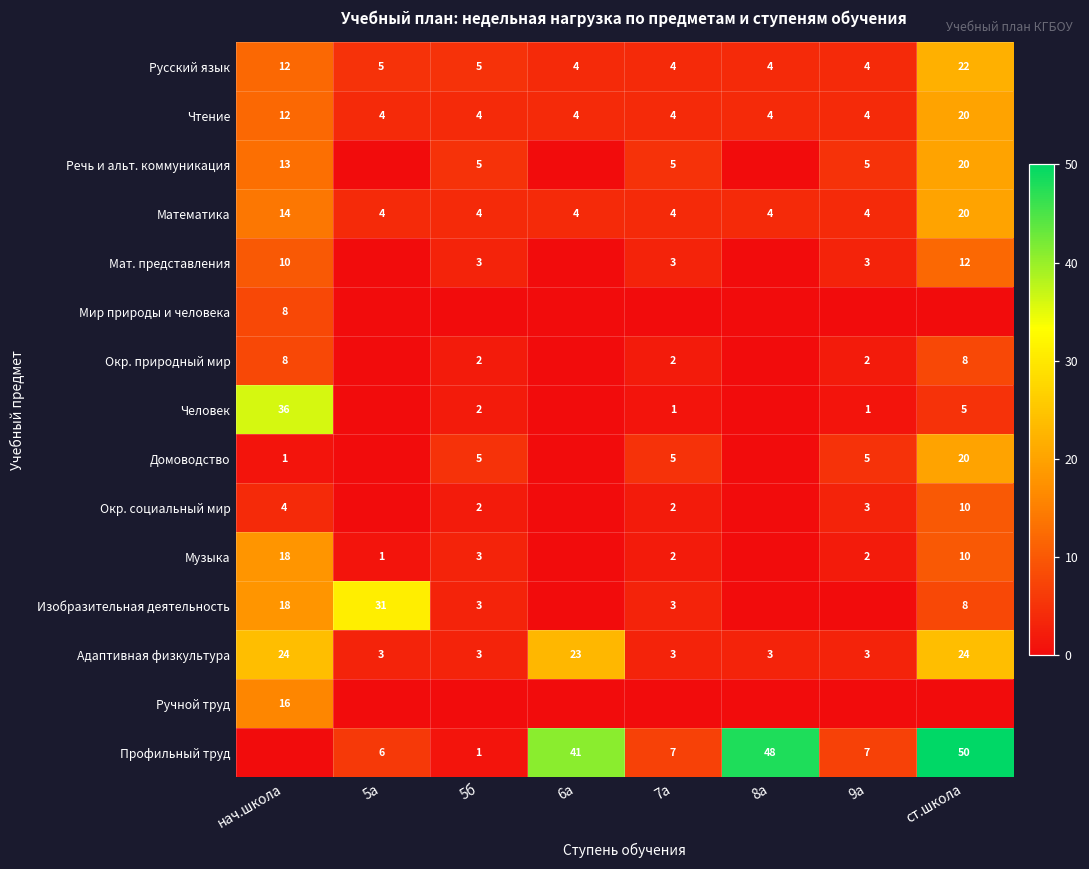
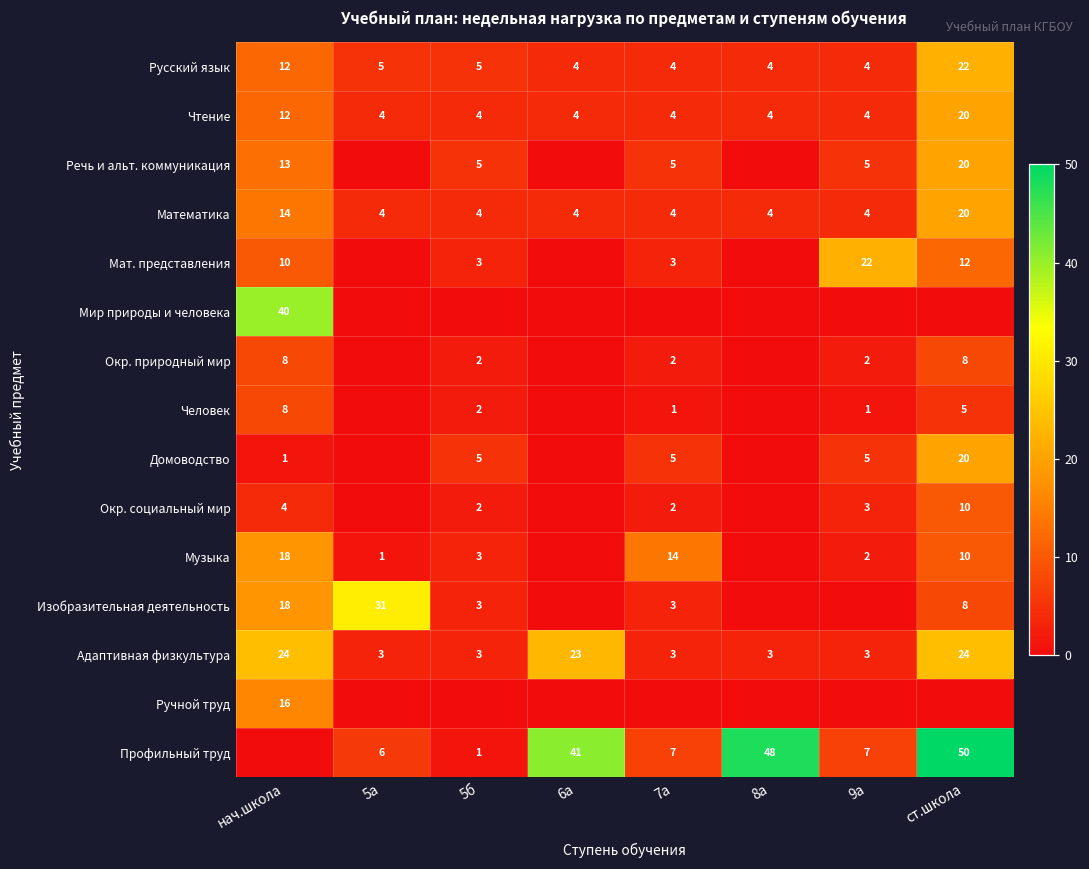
  {
    "Русский язык": {
      "нач.школа": 12,
      "5а": 5,
      "5б": 5,
      "6а": 4,
      "7а": 4,
      "8а": 4,
      "9а": 4,
      "ст.школа": 22
    },
    "Чтение": {
      "нач.школа": 12,
      "5а": 4,
      "5б": 4,
      "6а": 4,
      "7а": 4,
      "8а": 4,
      "9а": 4,
      "ст.школа": 20
    },
    "Речь и альт. коммуникация": {
      "нач.школа": 13,
      "5б": 5,
      "7а": 5,
      "9а": 5,
      "ст.школа": 20
    },
    "Математика": {
      "нач.школа": 14,
      "5а": 4,
      "5б": 4,
      "6а": 4,
      "7а": 4,
      "8а": 4,
      "9а": 4,
      "ст.школа": 20
    },
    "Мат. представления": {
      "нач.школа": 10,
      "5б": 3,
      "7а": 3,
-     "9а": 3,
+     "9а": 22,
      "ст.школа": 12
    },
    "Мир природы и человека": {
-     "нач.школа": 8
+     "нач.школа": 40
    },
    "Окр. природный мир": {
      "нач.школа": 8,
      "5б": 2,
      "7а": 2,
      "9а": 2,
      "ст.школа": 8
    },
    "Человек": {
-     "нач.школа": 36,
+     "нач.школа": 8,
      "5б": 2,
      "7а": 1,
      "9а": 1,
      "ст.школа": 5
    },
    "Домоводство": {
      "нач.школа": 1,
      "5б": 5,
      "7а": 5,
      "9а": 5,
      "ст.школа": 20
    },
    "Окр. социальный мир": {
      "нач.школа": 4,
      "5б": 2,
      "7а": 2,
      "9а": 3,
      "ст.школа": 10
    },
    "Музыка": {
      "нач.школа": 18,
      "5а": 1,
      "5б": 3,
-     "7а": 2,
+     "7а": 14,
      "9а": 2,
      "ст.школа": 10
    },
    "Изобразительная деятельность": {
      "нач.школа": 18,
      "5а": 31,
      "5б": 3,
      "7а": 3,
      "ст.школа": 8
    },
    "Адаптивная физкультура": {
      "нач.школа": 24,
      "5а": 3,
      "5б": 3,
      "6а": 23,
      "7а": 3,
      "8а": 3,
      "9а": 3,
      "ст.школа": 24
    },
    "Ручной труд": {
      "нач.школа": 16
    },
    "Профильный труд": {
      "5а": 6,
      "5б": 1,
      "6а": 41,
      "7а": 7,
      "8а": 48,
      "9а": 7,
      "ст.школа": 50
    }
  }
